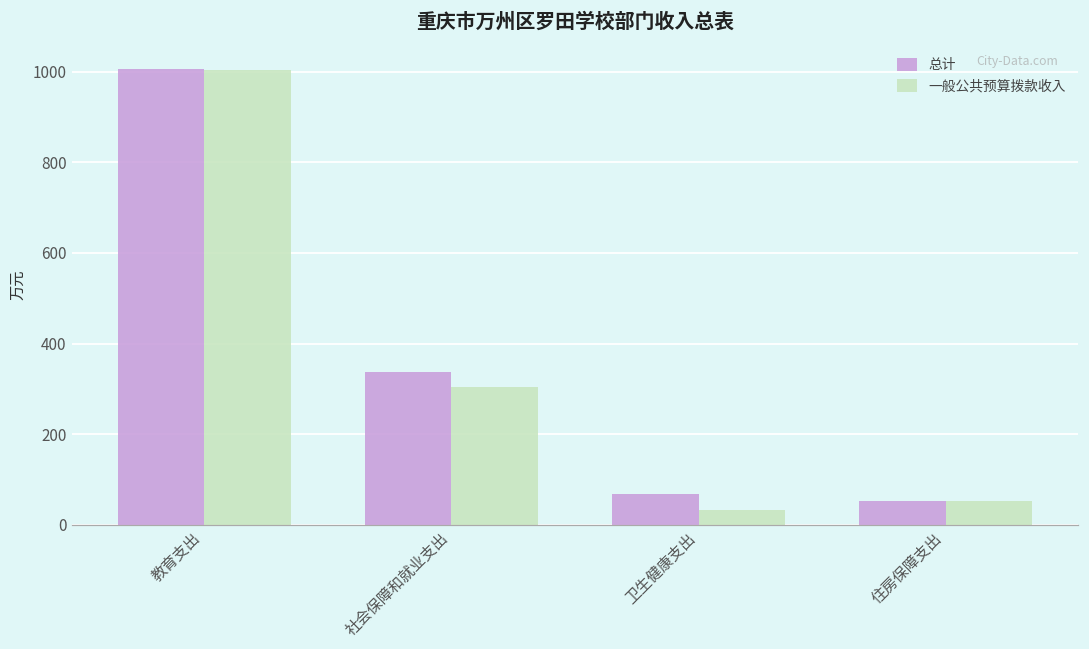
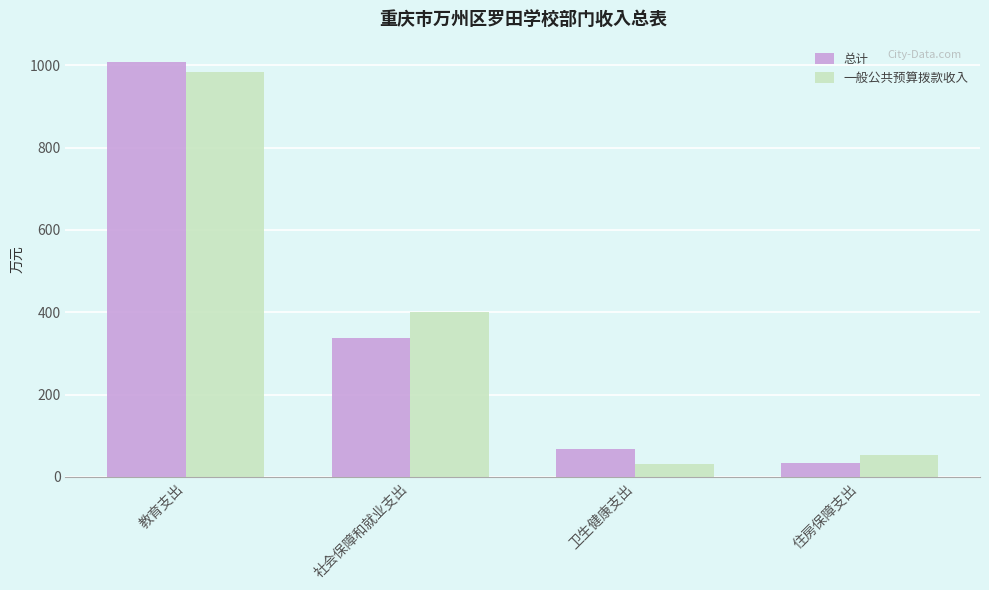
  {
    "总计": {
      "教育支出": 1010,
      "社会保障和就业支出": 340,
      "卫生健康支出": 70,
-     "住房保障支出": 50
+     "住房保障支出": 30
    },
    "一般公共预算拨款收入": {
-     "教育支出": 1000,
-     "社会保障和就业支出": 300,
+     "教育支出": 980,
+     "社会保障和就业支出": 400,
      "卫生健康支出": 30,
      "住房保障支出": 50
    }
  }
